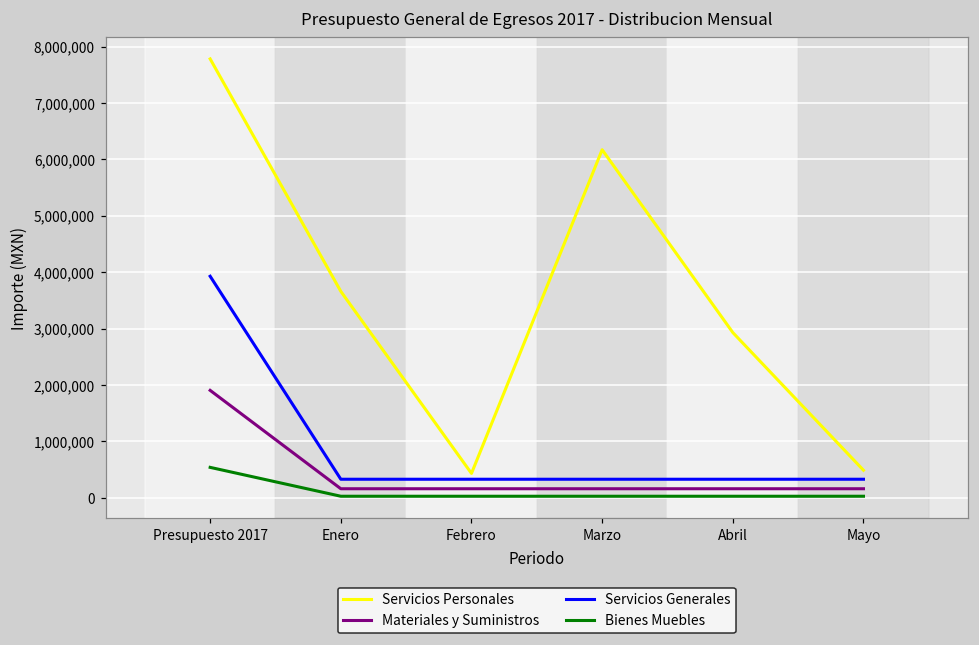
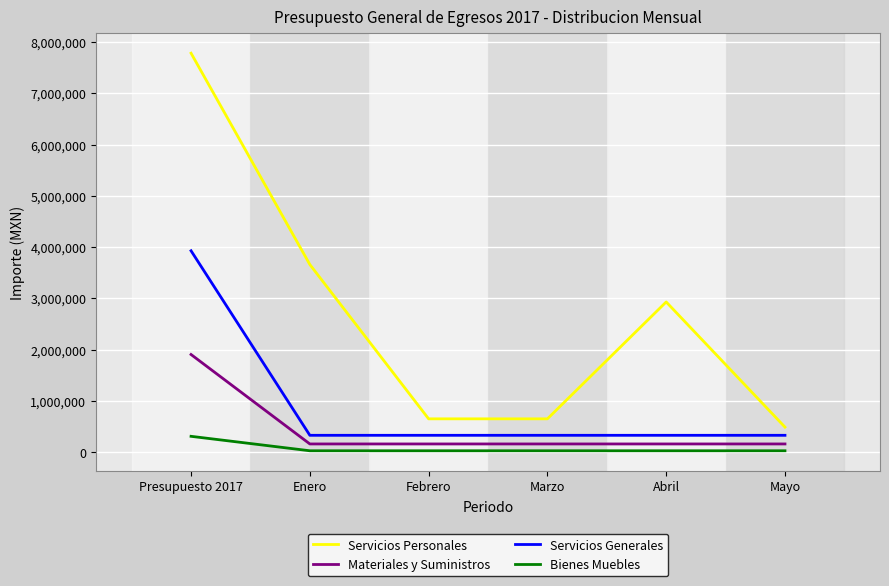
  {
    "Servicios Personales": {
      "Presupuesto 2017": "7,800,000",
      "Enero": "3,700,000",
-     "Febrero": "400,000",
-     "Marzo": "6,200,000",
+     "Febrero": "600,000",
+     "Marzo": "600,000",
      "Abril": "2,900,000",
      "Mayo": "500,000"
    },
    "Materiales y Suministros": {
      "Presupuesto 2017": "1,900,000",
      "Enero": "200,000",
      "Febrero": "200,000",
      "Marzo": "200,000",
      "Abril": "200,000",
      "Mayo": "200,000"
    },
    "Servicios Generales": {
      "Presupuesto 2017": "3,900,000",
      "Enero": "300,000",
      "Febrero": "300,000",
      "Marzo": "300,000",
      "Abril": "300,000",
      "Mayo": "300,000"
    },
    "Bienes Muebles": {
-     "Presupuesto 2017": "500,000",
+     "Presupuesto 2017": "300,000",
      "Enero": "0",
      "Febrero": "0",
      "Marzo": "0",
      "Abril": "0",
      "Mayo": "0"
    }
  }
